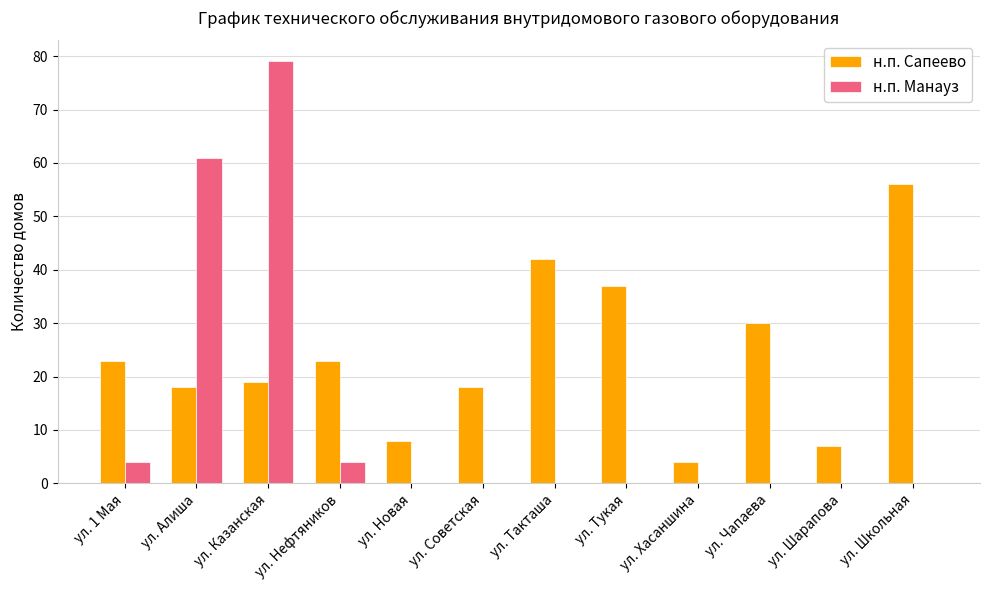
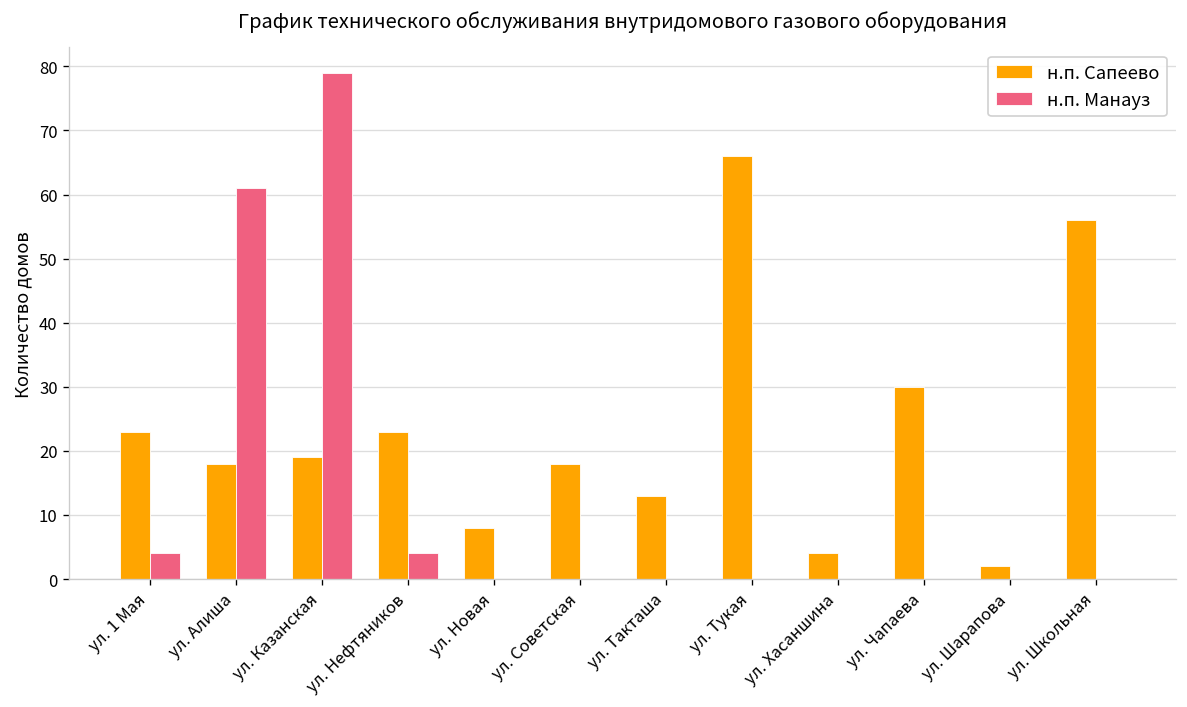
  {
    "н.п. Сапеево": {
      "ул. 1 Мая": 23,
      "ул. Алиша": 18,
      "ул. Казанская": 19,
      "ул. Нефтяников": 23,
      "ул. Новая": 8,
      "ул. Советская": 18,
-     "ул. Такташа": 42,
-     "ул. Тукая": 37,
+     "ул. Такташа": 13,
+     "ул. Тукая": 66,
      "ул. Хасаншина": 4,
      "ул. Чапаева": 30,
-     "ул. Шарапова": 7,
+     "ул. Шарапова": 2,
      "ул. Школьная": 56
    },
    "н.п. Манауз": {
      "ул. 1 Мая": 4,
      "ул. Алиша": 61,
      "ул. Казанская": 79,
      "ул. Нефтяников": 4,
      "ул. Новая": 0,
      "ул. Советская": 0,
      "ул. Такташа": 0,
      "ул. Тукая": 0,
      "ул. Хасаншина": 0,
      "ул. Чапаева": 0,
      "ул. Шарапова": 0,
      "ул. Школьная": 0
    }
  }
